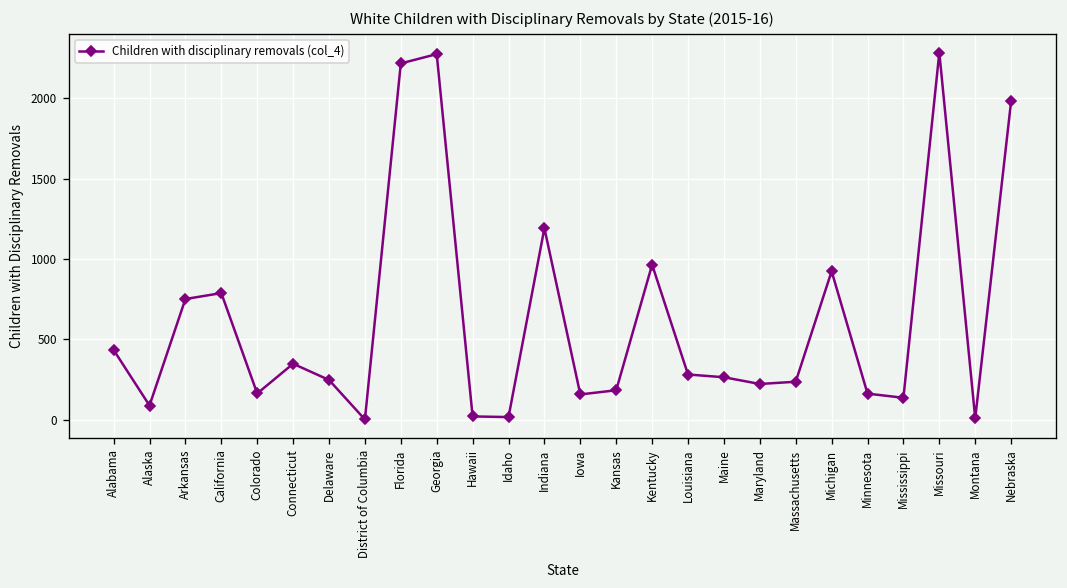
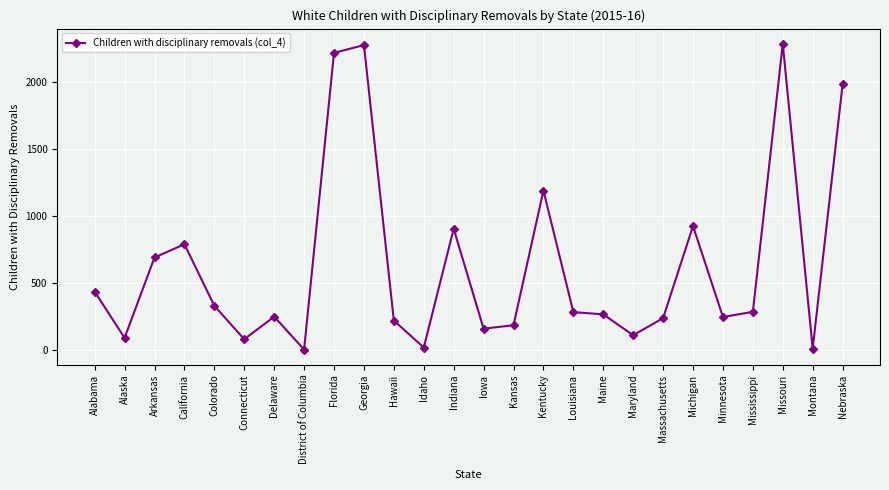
  {
    "Alabama": 430,
    "Alaska": 90,
-   "Arkansas": 750,
+   "Arkansas": 690,
    "California": 790,
-   "Colorado": 160,
-   "Connecticut": 350,
+   "Colorado": 330,
+   "Connecticut": 80,
    "Delaware": 250,
    "District of Columbia": 0,
    "Florida": 2220,
    "Georgia": 2280,
-   "Hawaii": 20,
+   "Hawaii": 220,
    "Idaho": 20,
-   "Indiana": 1190,
+   "Indiana": 900,
    "Iowa": 160,
    "Kansas": 180,
-   "Kentucky": 970,
+   "Kentucky": 1190,
    "Louisiana": 280,
    "Maine": 260,
-   "Maryland": 220,
+   "Maryland": 110,
    "Massachusetts": 240,
    "Michigan": 920,
-   "Minnesota": 160,
-   "Mississippi": 140,
+   "Minnesota": 240,
+   "Mississippi": 280,
    "Missouri": 2290,
    "Montana": 10,
    "Nebraska": 1980
  }
